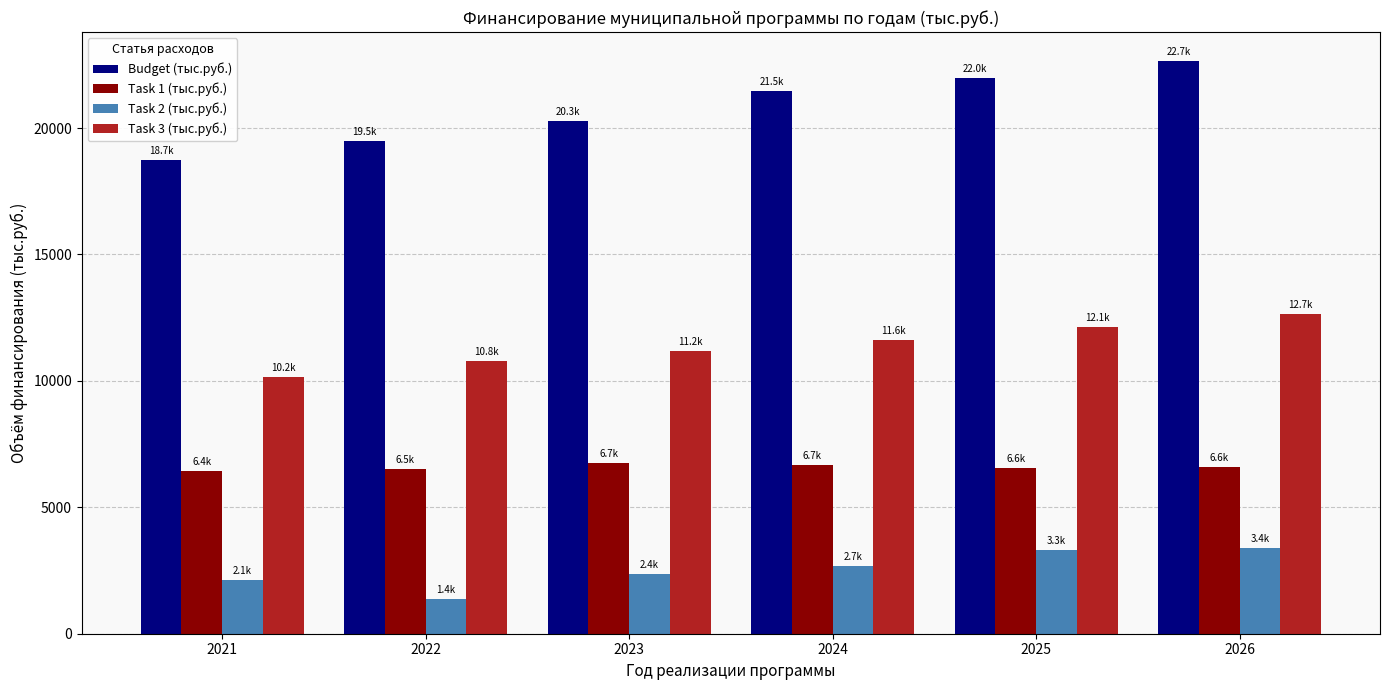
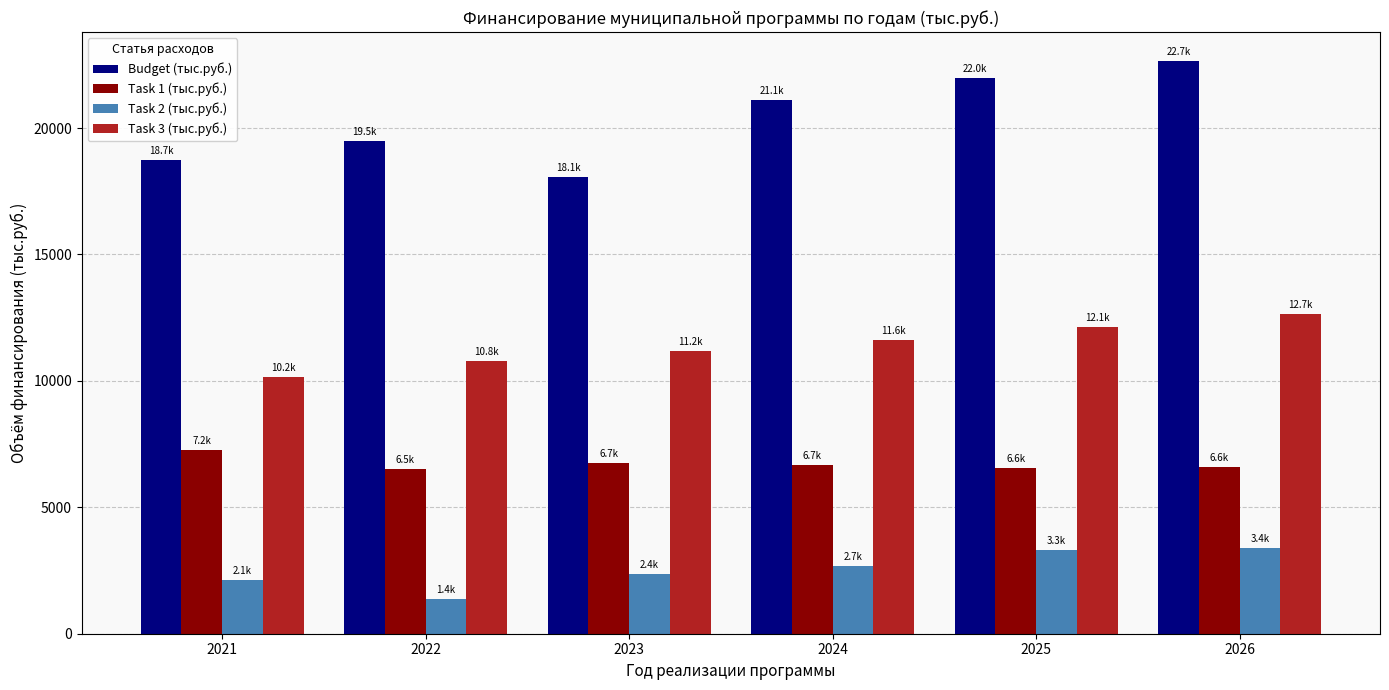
  {
    "Budget (тыс.руб.)": {
      "2021": "18.7k",
      "2022": "19.5k",
-     "2023": "20.3k",
-     "2024": "21.5k",
+     "2023": "18.1k",
+     "2024": "21.1k",
      "2025": "22.0k",
      "2026": "22.7k"
    },
    "Task 1 (тыс.руб.)": {
-     "2021": "6.4k",
+     "2021": "7.2k",
      "2022": "6.5k",
      "2023": "6.7k",
      "2024": "6.7k",
      "2025": "6.6k",
      "2026": "6.6k"
    },
    "Task 2 (тыс.руб.)": {
      "2021": "2.1k",
      "2022": "1.4k",
      "2023": "2.4k",
      "2024": "2.7k",
      "2025": "3.3k",
      "2026": "3.4k"
    },
    "Task 3 (тыс.руб.)": {
      "2021": "10.2k",
      "2022": "10.8k",
      "2023": "11.2k",
      "2024": "11.6k",
      "2025": "12.1k",
      "2026": "12.7k"
    }
  }
